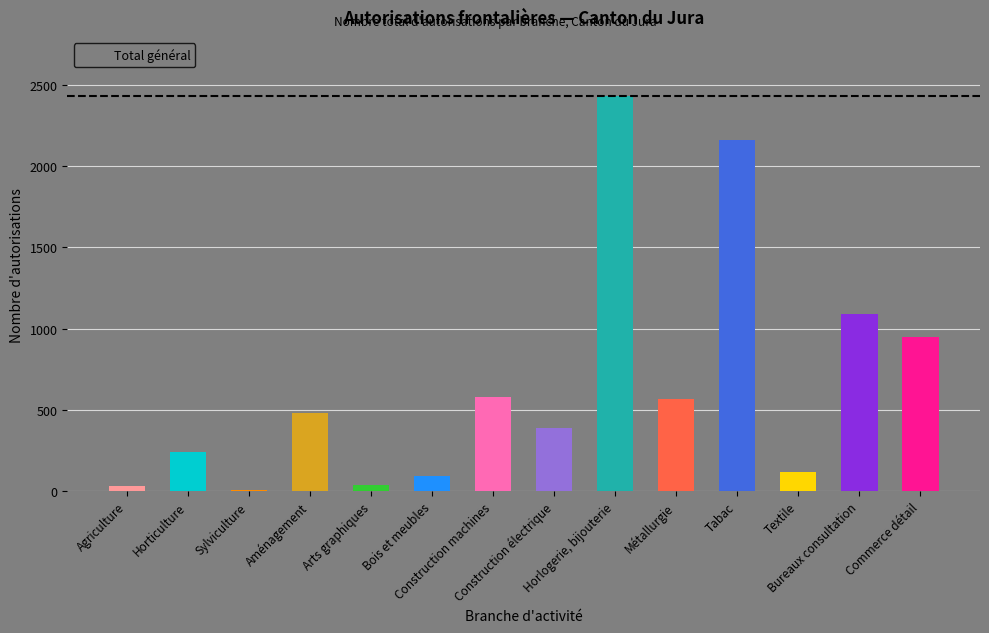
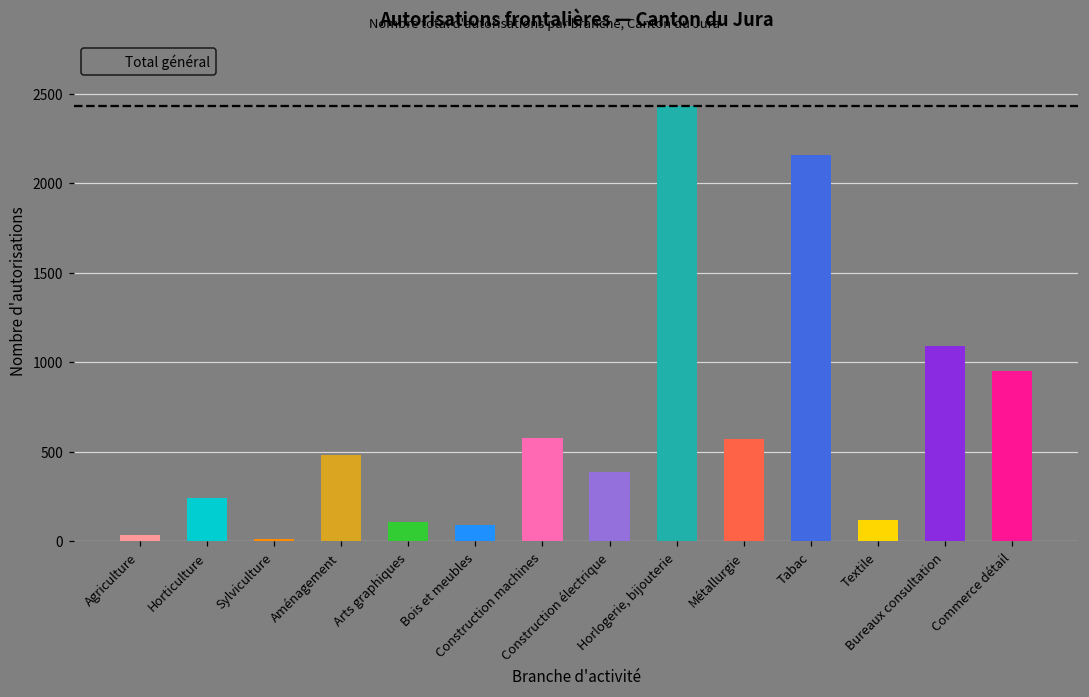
  {
    "Agriculture": 30,
    "Horticulture": 240,
    "Aménagement": 480,
-   "Arts graphiques": 40,
+   "Arts graphiques": 110,
    "Bois et meubles": 90,
    "Construction machines": 580,
    "Construction électrique": 390,
    "Horlogerie, bijouterie": 2430,
    "Métallurgie": 570,
    "Tabac": 2160,
    "Textile": 120,
    "Bureaux consultation": 1090,
    "Commerce détail": 950
  }
